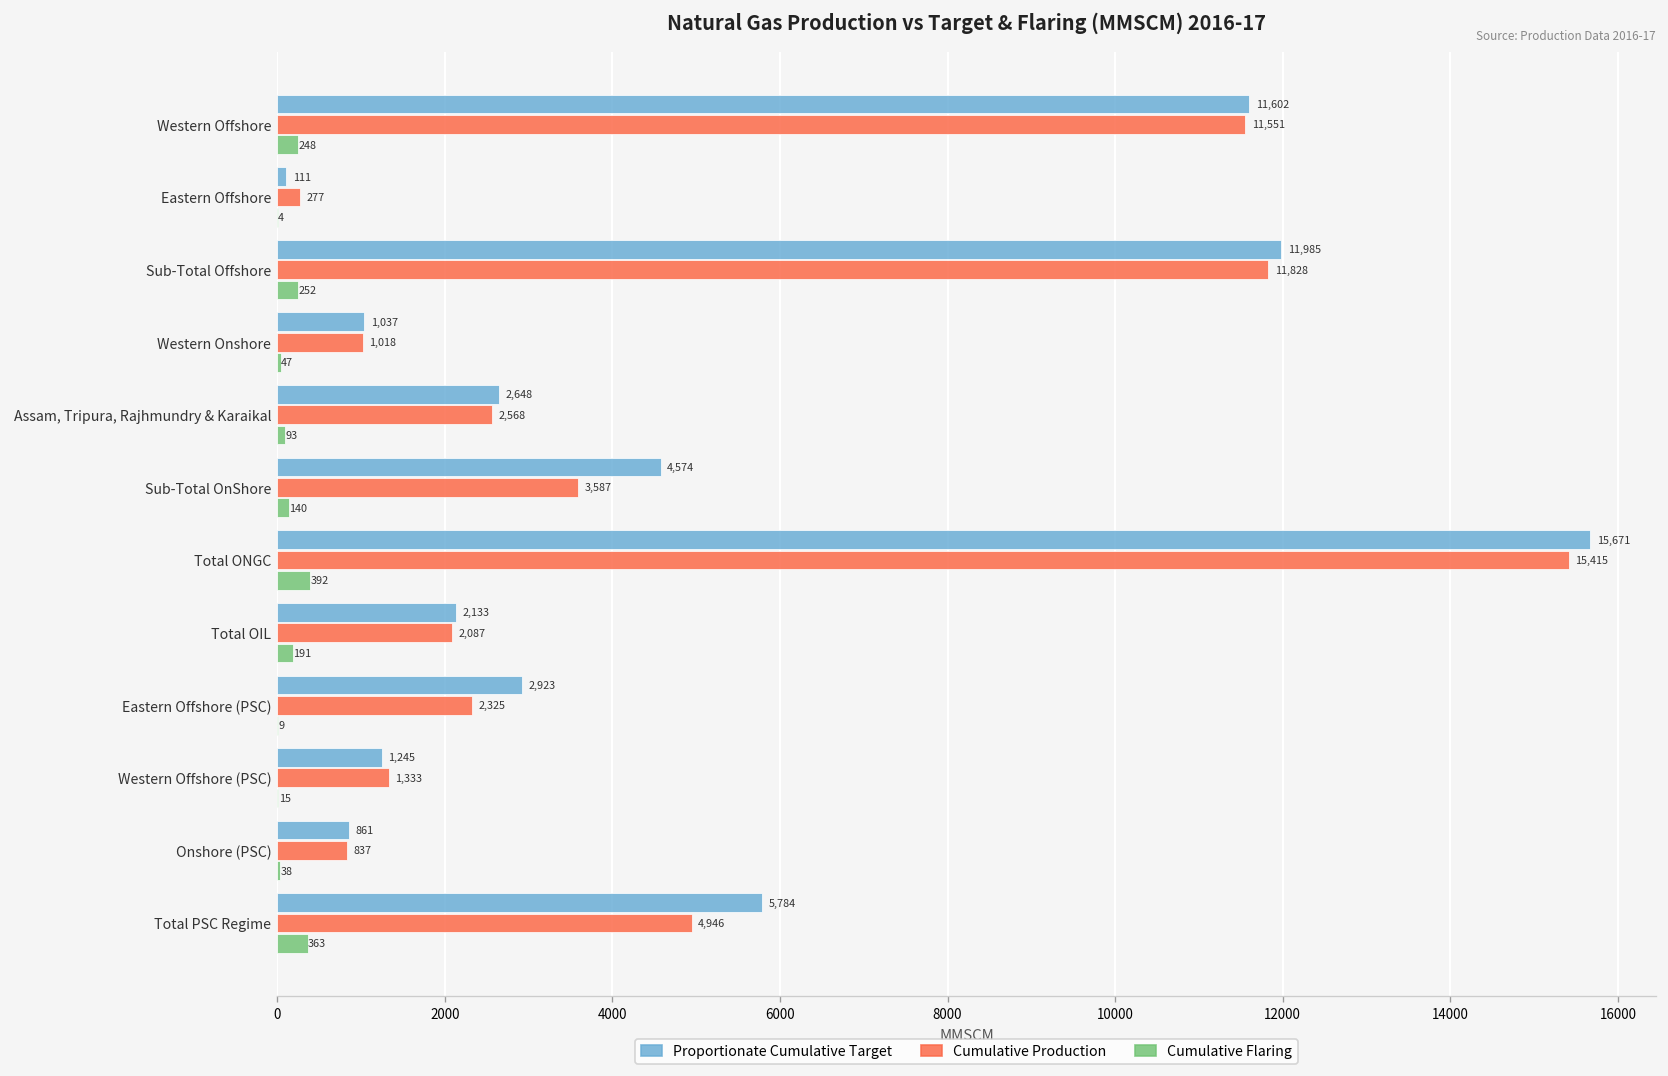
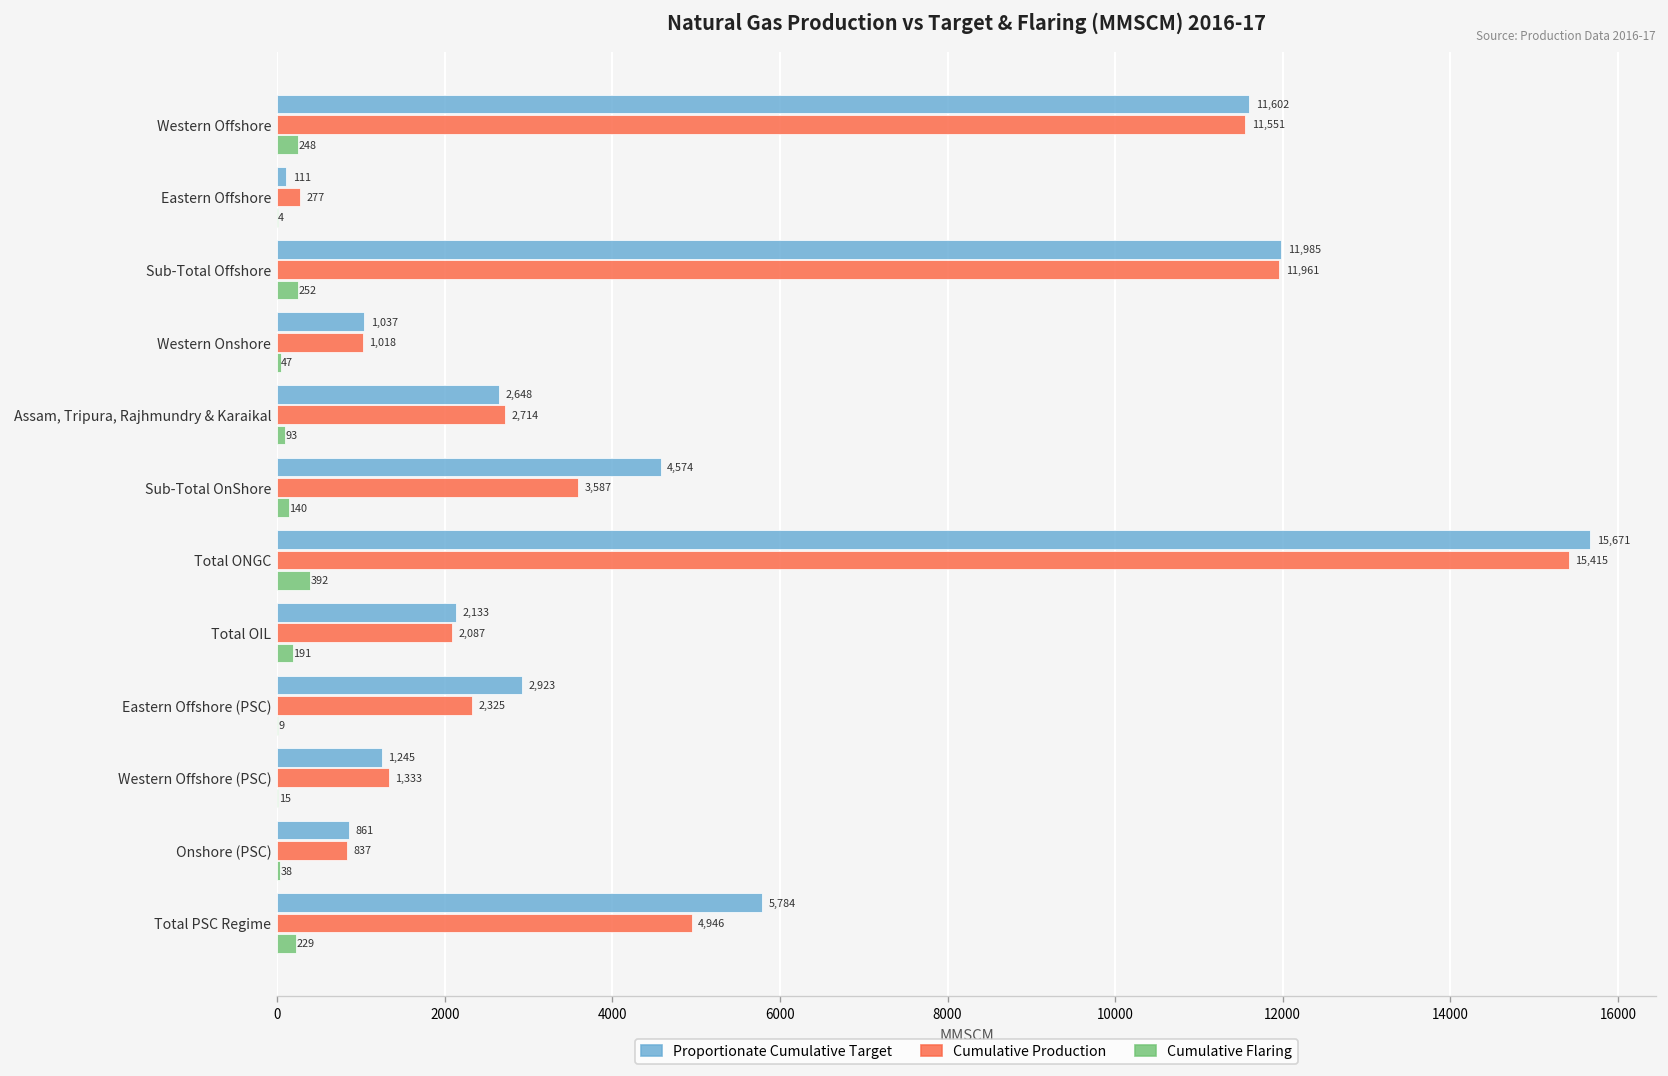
  {
    "Proportionate Cumulative Target": {
      "Western Offshore": "11,602",
      "Eastern Offshore": "111",
      "Sub-Total Offshore": "11,985",
      "Western Onshore": "1,037",
      "Assam, Tripura, Rajhmundry & Karaikal": "2,648",
      "Sub-Total OnShore": "4,574",
      "Total ONGC": "15,671",
      "Total OIL": "2,133",
      "Eastern Offshore (PSC)": "2,923",
      "Western Offshore (PSC)": "1,245",
      "Onshore (PSC)": "861",
      "Total PSC Regime": "5,784"
    },
    "Cumulative Production": {
      "Western Offshore": "11,551",
      "Eastern Offshore": "277",
-     "Sub-Total Offshore": "11,828",
+     "Sub-Total Offshore": "11,961",
      "Western Onshore": "1,018",
-     "Assam, Tripura, Rajhmundry & Karaikal": "2,568",
+     "Assam, Tripura, Rajhmundry & Karaikal": "2,714",
      "Sub-Total OnShore": "3,587",
      "Total ONGC": "15,415",
      "Total OIL": "2,087",
      "Eastern Offshore (PSC)": "2,325",
      "Western Offshore (PSC)": "1,333",
      "Onshore (PSC)": "837",
      "Total PSC Regime": "4,946"
    },
    "Cumulative Flaring": {
      "Western Offshore": "248",
      "Eastern Offshore": "4",
      "Sub-Total Offshore": "252",
      "Western Onshore": "47",
      "Assam, Tripura, Rajhmundry & Karaikal": "93",
      "Sub-Total OnShore": "140",
      "Total ONGC": "392",
      "Total OIL": "191",
      "Eastern Offshore (PSC)": "9",
      "Western Offshore (PSC)": "15",
      "Onshore (PSC)": "38",
-     "Total PSC Regime": "363"
+     "Total PSC Regime": "229"
    }
  }
